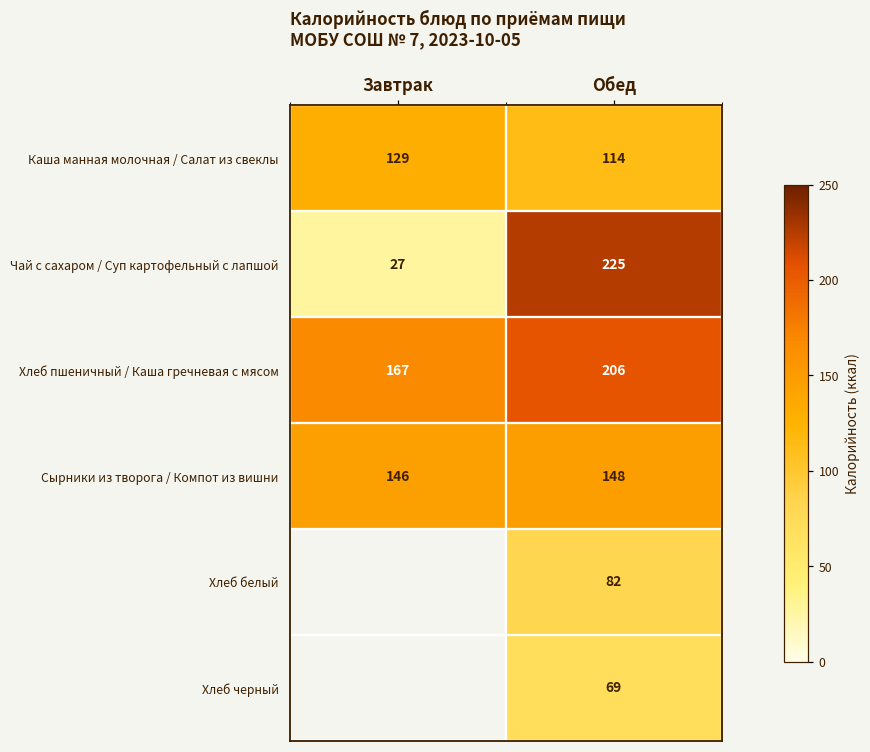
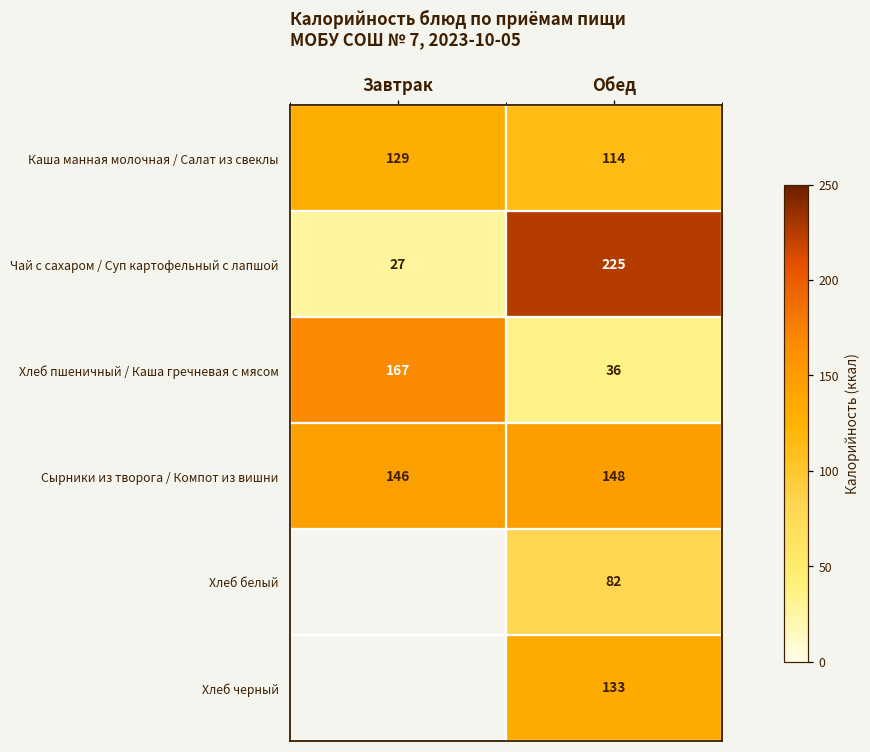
  {
    "Каша манная молочная / Салат из свеклы": {
      "Завтрак": 129,
      "Обед": 114
    },
    "Чай с сахаром / Суп картофельный с лапшой": {
      "Завтрак": 27,
      "Обед": 225
    },
    "Хлеб пшеничный / Каша гречневая с мясом": {
      "Завтрак": 167,
-     "Обед": 206
+     "Обед": 36
    },
    "Сырники из творога / Компот из вишни": {
      "Завтрак": 146,
      "Обед": 148
    },
    "Хлеб белый": {
      "Обед": 82
    },
    "Хлеб черный": {
-     "Обед": 69
+     "Обед": 133
    }
  }
